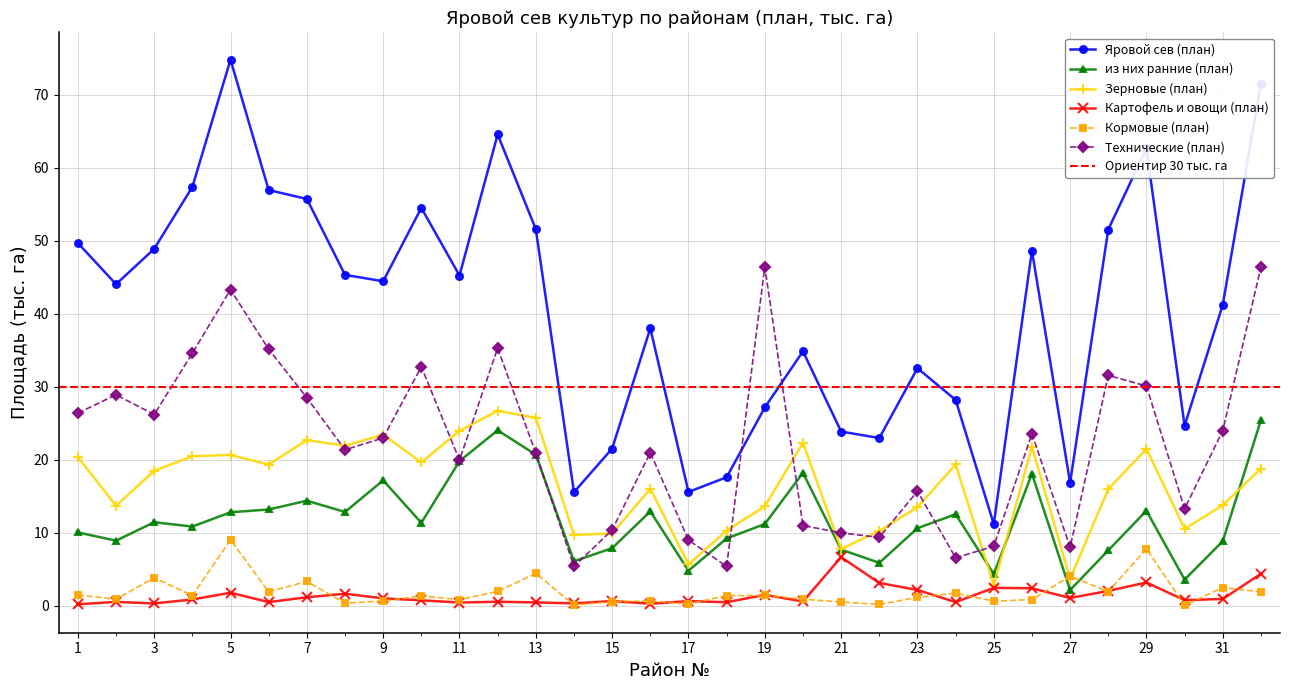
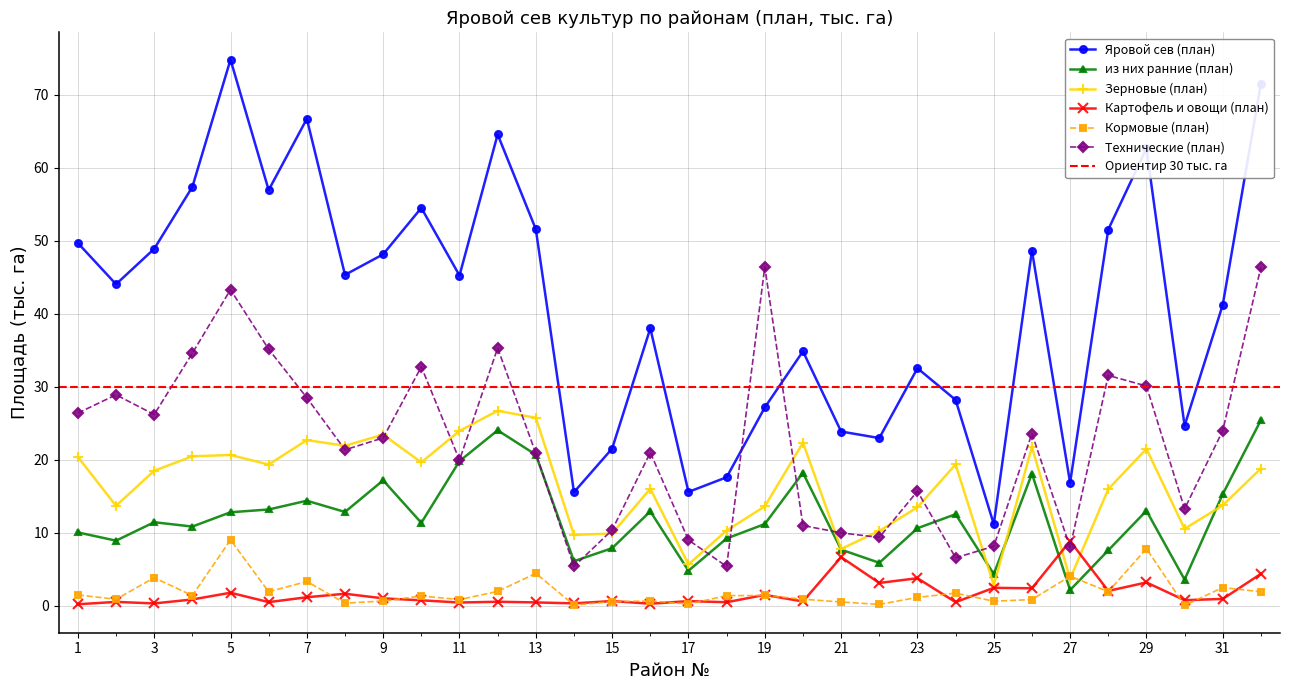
  {
    "Яровой сев (план)": {
      "1": 50,
      "3": 49,
      "5": 75,
-     "7": 56,
-     "9": 44,
+     "7": 67,
+     "9": 48,
      "11": 45,
      "13": 52,
      "15": 22,
      "17": 16,
      "19": 27,
      "21": 24,
      "23": 33,
      "25": 11,
      "27": 17,
      "31": 41
    },
    "из них ранние (план)": {
      "1": 10,
      "3": 11,
      "5": 13,
      "7": 14,
      "9": 17,
      "15": 8,
      "17": 5,
      "19": 11,
      "23": 11,
      "25": 4,
      "27": 2,
      "29": 13,
-     "31": 9
+     "31": 15
    },
    "Картофель и овощи (план)": {
      "1": 0,
      "3": 0,
      "5": 2,
      "7": 1,
      "9": 1,
      "11": 0,
      "13": 0,
      "17": 1,
      "21": 7,
-     "23": 2,
+     "23": 4,
      "25": 2,
-     "27": 1,
+     "27": 9,
      "29": 3,
      "31": 1
    },
    "Технические (план)": {
      "1": 26,
      "3": 26,
      "5": 43,
      "7": 29,
      "9": 23,
      "15": 10,
      "17": 9,
      "19": 46,
      "21": 10,
      "23": 16,
      "25": 8,
      "27": 8,
      "29": 30,
      "31": 24
    }
  }
